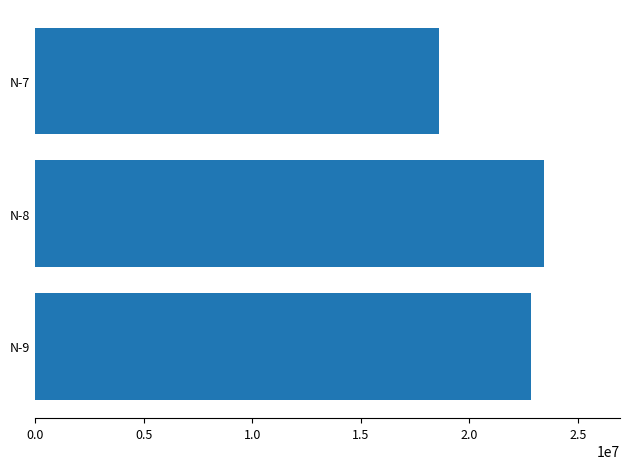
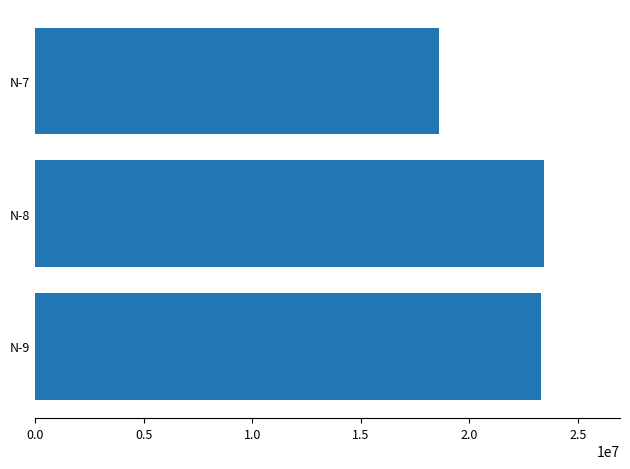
  {
    "N-7": 18600000,
    "N-8": 23400000,
-   "N-9": 22800000
+   "N-9": 23300000
  }
